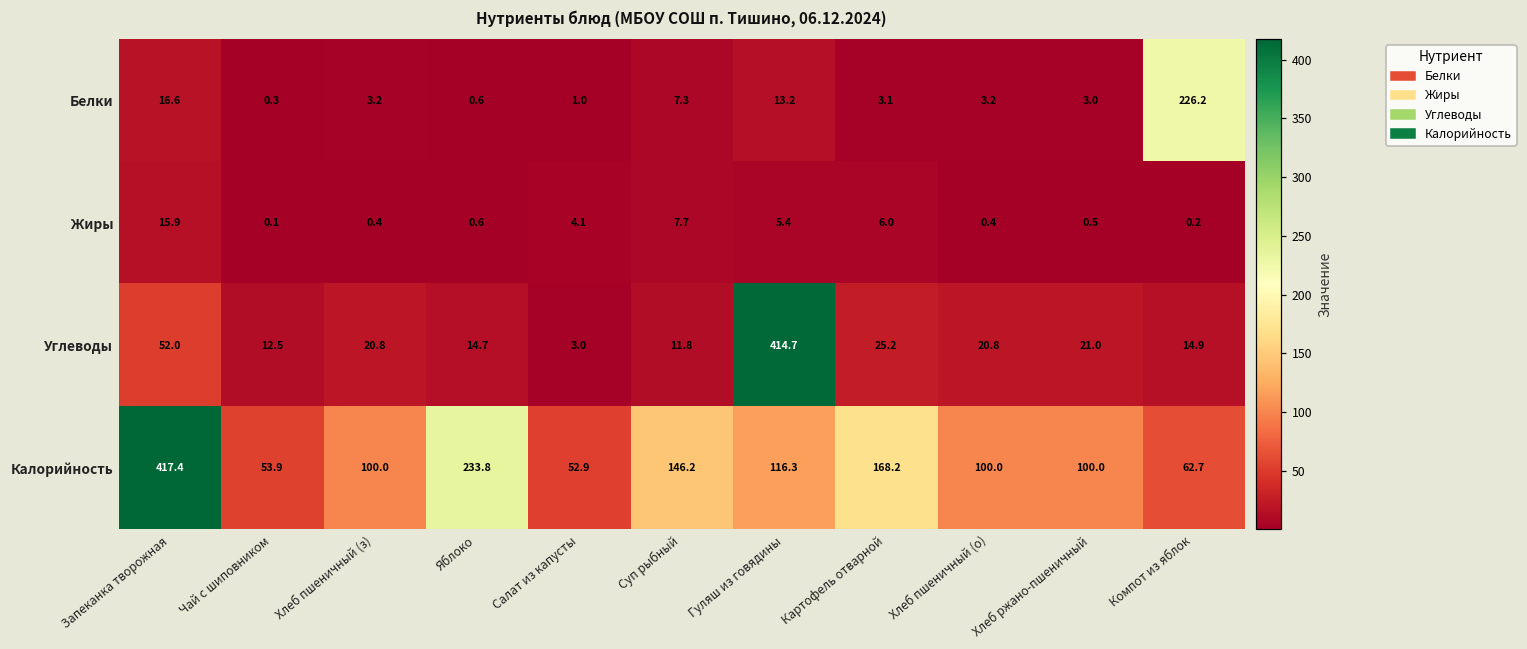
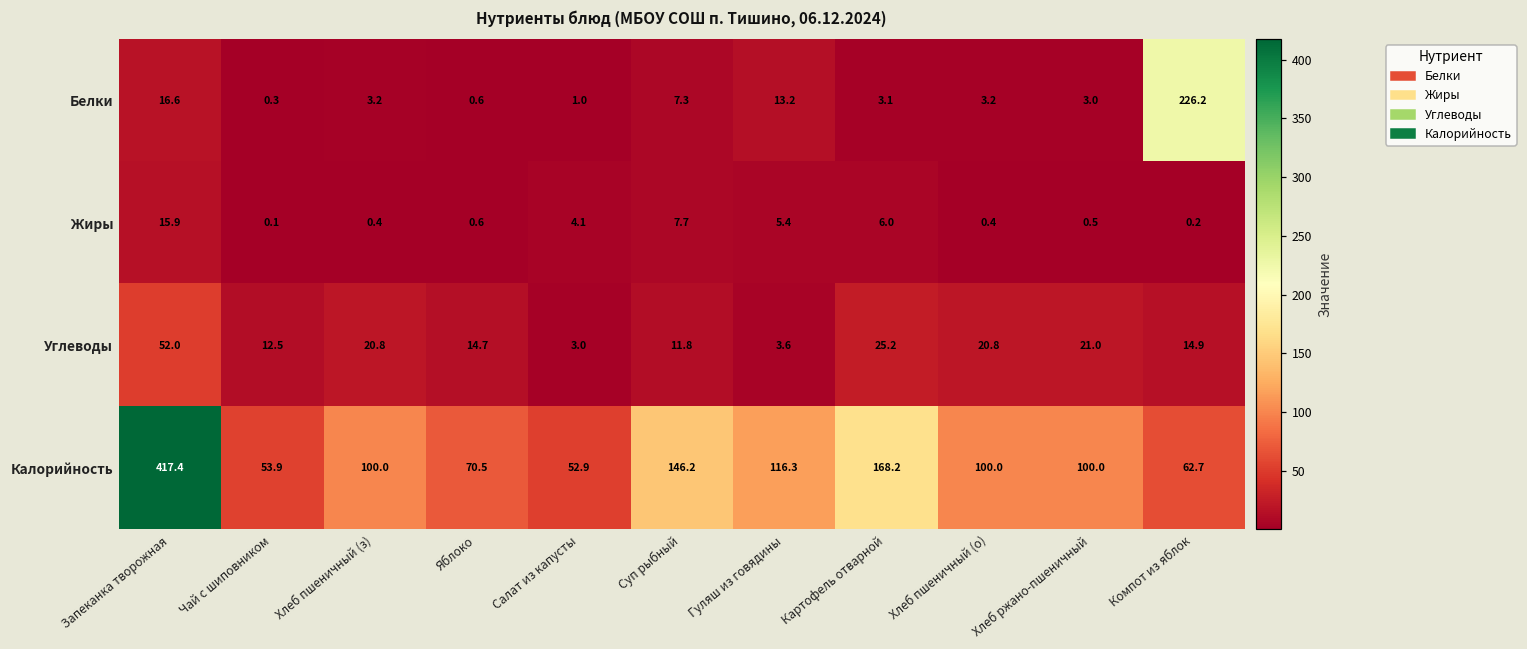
  {
    "Белки": {
      "Запеканка творожная": 16.6,
      "Чай с шиповником": 0.3,
      "Хлеб пшеничный (з)": 3.2,
      "Яблоко": 0.6,
      "Салат из капусты": 1.0,
      "Суп рыбный": 7.3,
      "Гуляш из говядины": 13.2,
      "Картофель отварной": 3.1,
      "Хлеб пшеничный (о)": 3.2,
      "Хлеб ржано-пшеничный": 3.0,
      "Компот из яблок": 226.2
    },
    "Жиры": {
      "Запеканка творожная": 15.9,
      "Чай с шиповником": 0.1,
      "Хлеб пшеничный (з)": 0.4,
      "Яблоко": 0.6,
      "Салат из капусты": 4.1,
      "Суп рыбный": 7.7,
      "Гуляш из говядины": 5.4,
      "Картофель отварной": 6.0,
      "Хлеб пшеничный (о)": 0.4,
      "Хлеб ржано-пшеничный": 0.5,
      "Компот из яблок": 0.2
    },
    "Углеводы": {
      "Запеканка творожная": 52.0,
      "Чай с шиповником": 12.5,
      "Хлеб пшеничный (з)": 20.8,
      "Яблоко": 14.7,
      "Салат из капусты": 3.0,
      "Суп рыбный": 11.8,
-     "Гуляш из говядины": 414.7,
+     "Гуляш из говядины": 3.6,
      "Картофель отварной": 25.2,
      "Хлеб пшеничный (о)": 20.8,
      "Хлеб ржано-пшеничный": 21.0,
      "Компот из яблок": 14.9
    },
    "Калорийность": {
      "Запеканка творожная": 417.4,
      "Чай с шиповником": 53.9,
      "Хлеб пшеничный (з)": 100.0,
-     "Яблоко": 233.8,
+     "Яблоко": 70.5,
      "Салат из капусты": 52.9,
      "Суп рыбный": 146.2,
      "Гуляш из говядины": 116.3,
      "Картофель отварной": 168.2,
      "Хлеб пшеничный (о)": 100.0,
      "Хлеб ржано-пшеничный": 100.0,
      "Компот из яблок": 62.7
    }
  }
